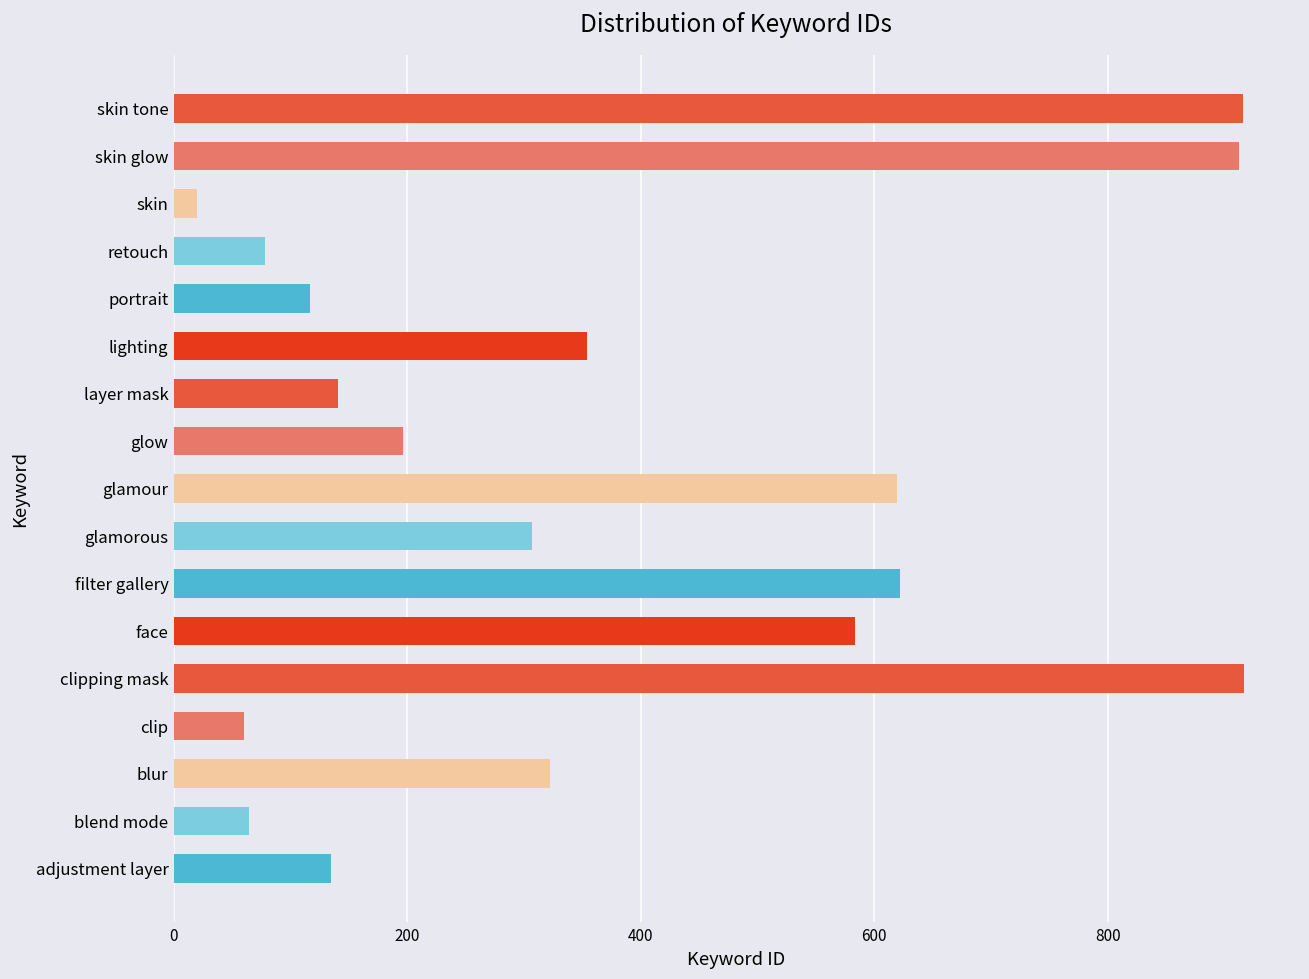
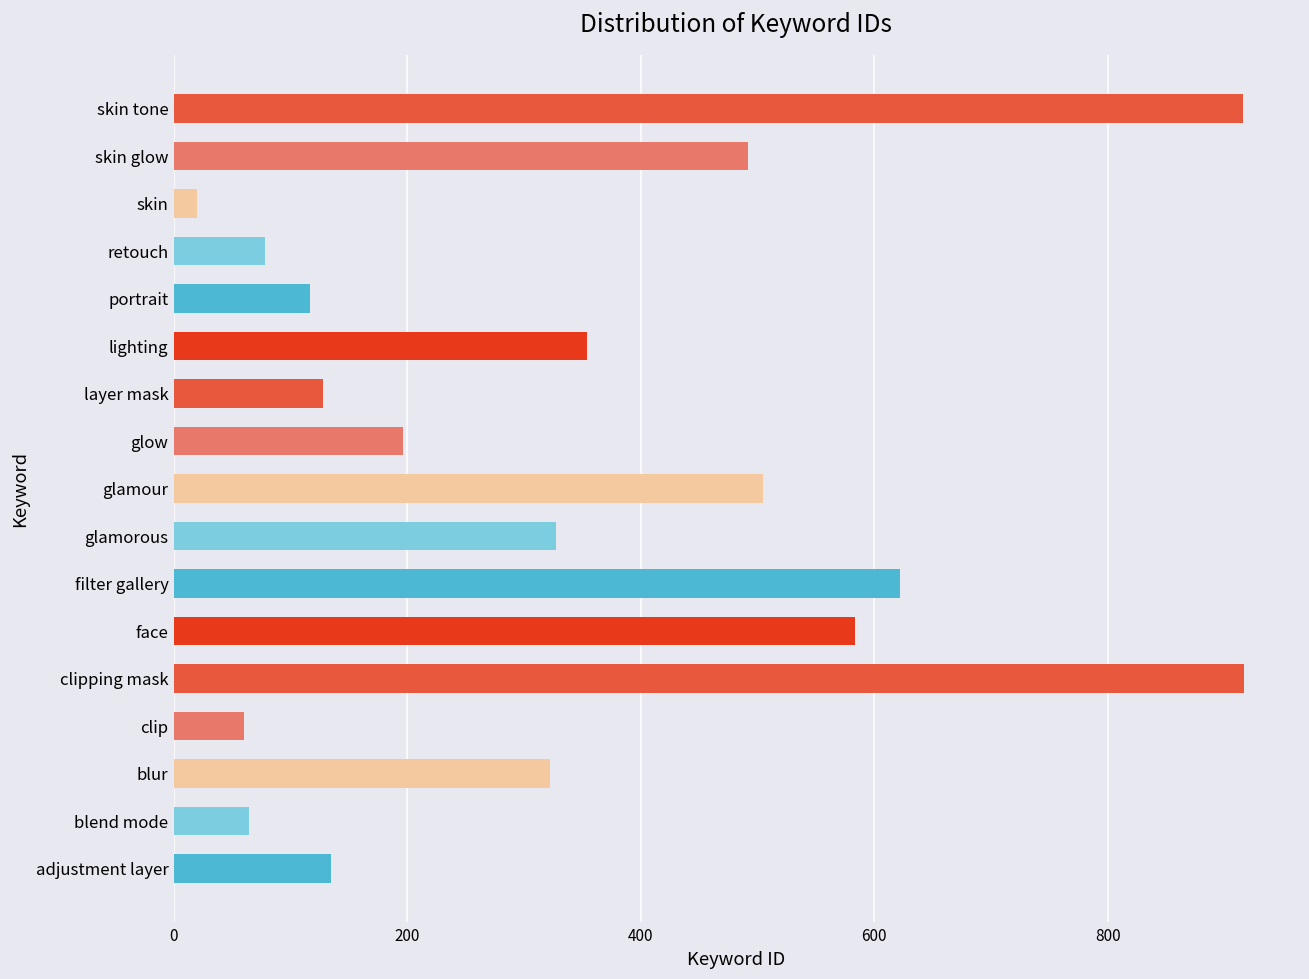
  {
    "skin tone": 916,
-   "skin glow": 912,
+   "skin glow": 492,
    "skin": 20,
    "retouch": 78,
    "portrait": 117,
    "lighting": 354,
-   "layer mask": 141,
+   "layer mask": 128,
    "glow": 196,
-   "glamour": 619,
-   "glamorous": 307,
+   "glamour": 505,
+   "glamorous": 327,
    "filter gallery": 622,
    "face": 583,
    "clipping mask": 917,
    "clip": 60,
    "blur": 322,
    "blend mode": 64,
    "adjustment layer": 135
  }
